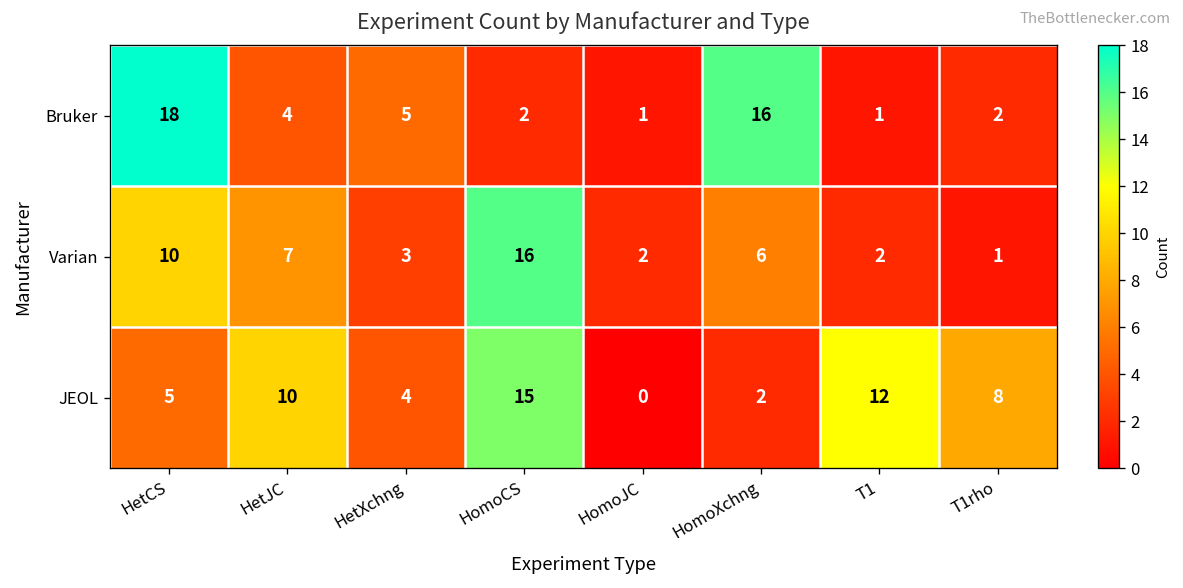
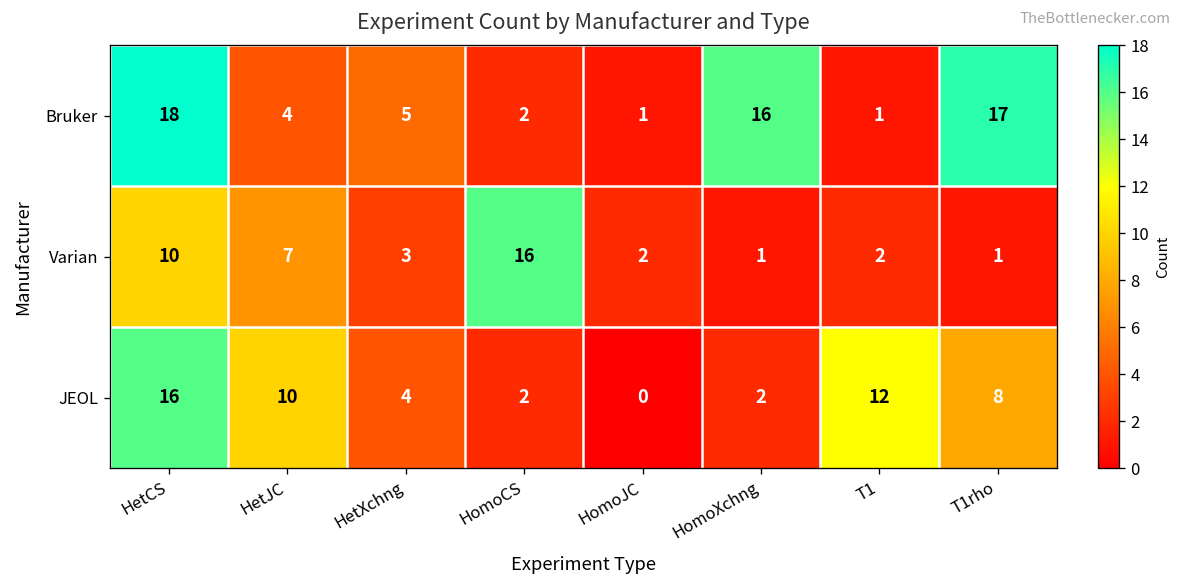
  {
    "Bruker": {
      "HetCS": 18,
      "HetJC": 4,
      "HetXchng": 5,
      "HomoCS": 2,
      "HomoJC": 1,
      "HomoXchng": 16,
      "T1": 1,
-     "T1rho": 2
+     "T1rho": 17
    },
    "Varian": {
      "HetCS": 10,
      "HetJC": 7,
      "HetXchng": 3,
      "HomoCS": 16,
      "HomoJC": 2,
-     "HomoXchng": 6,
+     "HomoXchng": 1,
      "T1": 2,
      "T1rho": 1
    },
    "JEOL": {
-     "HetCS": 5,
+     "HetCS": 16,
      "HetJC": 10,
      "HetXchng": 4,
-     "HomoCS": 15,
+     "HomoCS": 2,
      "HomoJC": 0,
      "HomoXchng": 2,
      "T1": 12,
      "T1rho": 8
    }
  }
